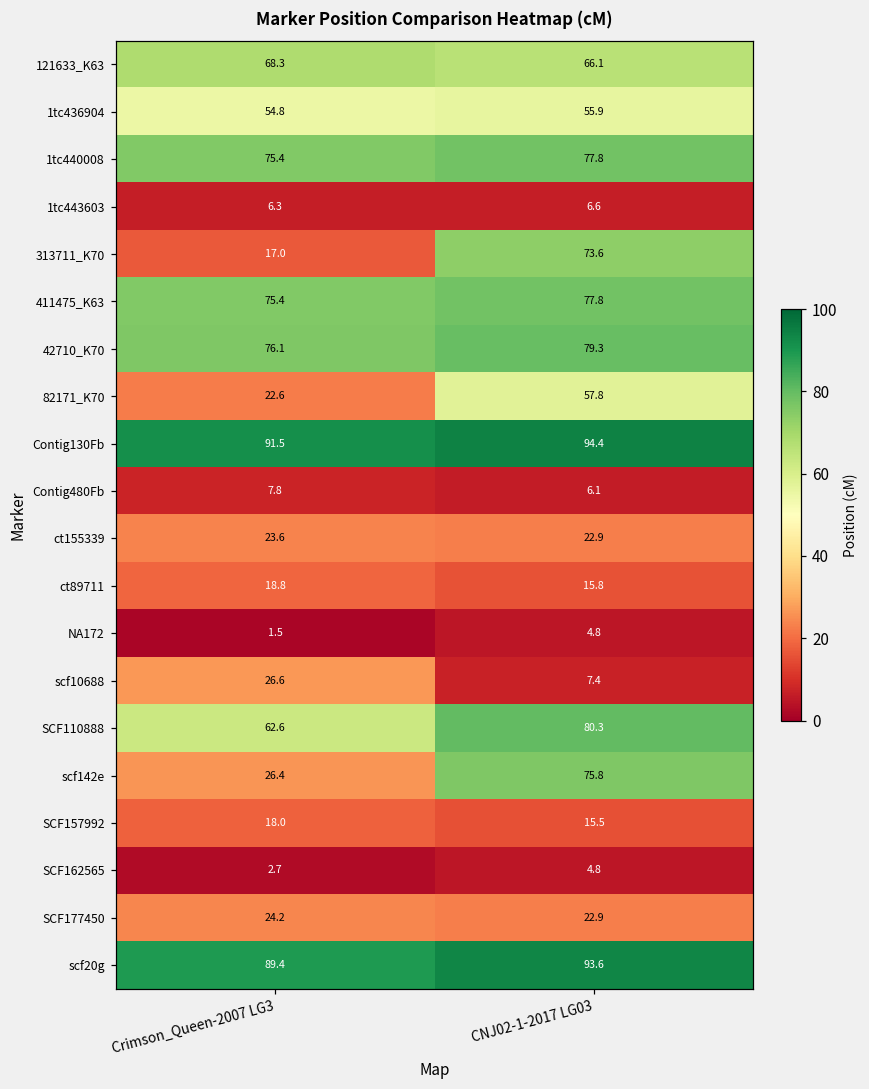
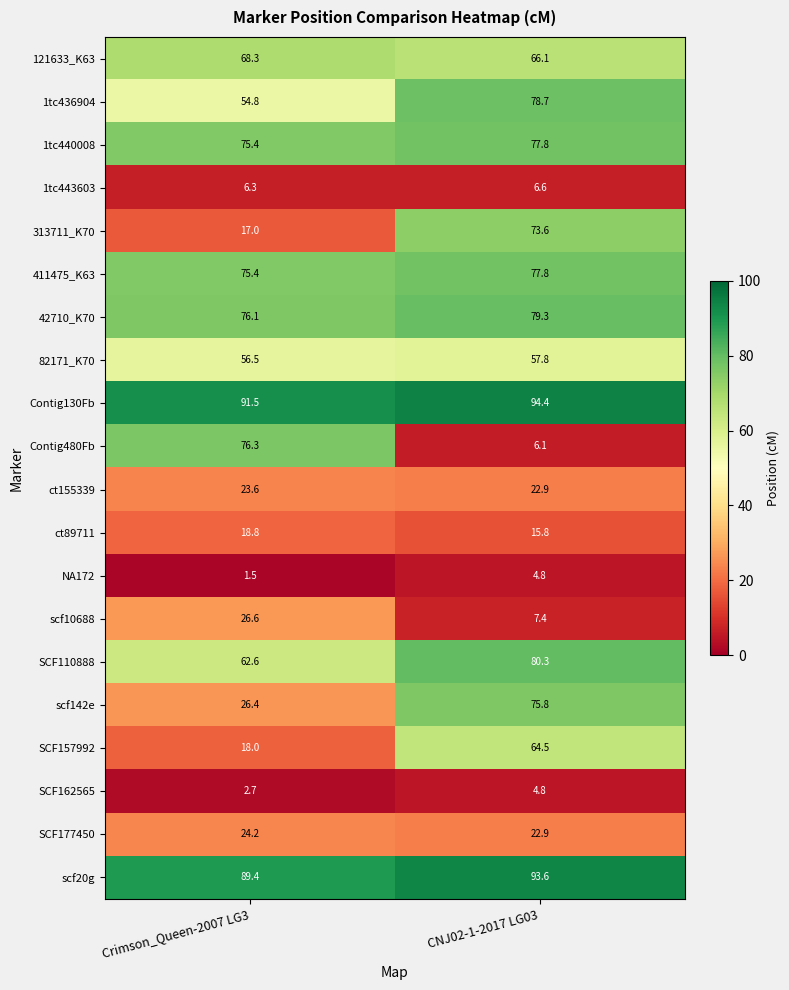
  {
    "121633_K63": {
      "Crimson_Queen-2007 LG3": 68.3,
      "CNJ02-1-2017 LG03": 66.1
    },
    "1tc436904": {
      "Crimson_Queen-2007 LG3": 54.8,
-     "CNJ02-1-2017 LG03": 55.9
+     "CNJ02-1-2017 LG03": 78.7
    },
    "1tc440008": {
      "Crimson_Queen-2007 LG3": 75.4,
      "CNJ02-1-2017 LG03": 77.8
    },
    "1tc443603": {
      "Crimson_Queen-2007 LG3": 6.3,
      "CNJ02-1-2017 LG03": 6.6
    },
    "313711_K70": {
      "Crimson_Queen-2007 LG3": 17.0,
      "CNJ02-1-2017 LG03": 73.6
    },
    "411475_K63": {
      "Crimson_Queen-2007 LG3": 75.4,
      "CNJ02-1-2017 LG03": 77.8
    },
    "42710_K70": {
      "Crimson_Queen-2007 LG3": 76.1,
      "CNJ02-1-2017 LG03": 79.3
    },
    "82171_K70": {
-     "Crimson_Queen-2007 LG3": 22.6,
+     "Crimson_Queen-2007 LG3": 56.5,
      "CNJ02-1-2017 LG03": 57.8
    },
    "Contig130Fb": {
      "Crimson_Queen-2007 LG3": 91.5,
      "CNJ02-1-2017 LG03": 94.4
    },
    "Contig480Fb": {
-     "Crimson_Queen-2007 LG3": 7.8,
+     "Crimson_Queen-2007 LG3": 76.3,
      "CNJ02-1-2017 LG03": 6.1
    },
    "ct155339": {
      "Crimson_Queen-2007 LG3": 23.6,
      "CNJ02-1-2017 LG03": 22.9
    },
    "ct89711": {
      "Crimson_Queen-2007 LG3": 18.8,
      "CNJ02-1-2017 LG03": 15.8
    },
    "NA172": {
      "Crimson_Queen-2007 LG3": 1.5,
      "CNJ02-1-2017 LG03": 4.8
    },
    "scf10688": {
      "Crimson_Queen-2007 LG3": 26.6,
      "CNJ02-1-2017 LG03": 7.4
    },
    "SCF110888": {
      "Crimson_Queen-2007 LG3": 62.6,
      "CNJ02-1-2017 LG03": 80.3
    },
    "scf142e": {
      "Crimson_Queen-2007 LG3": 26.4,
      "CNJ02-1-2017 LG03": 75.8
    },
    "SCF157992": {
      "Crimson_Queen-2007 LG3": 18.0,
-     "CNJ02-1-2017 LG03": 15.5
+     "CNJ02-1-2017 LG03": 64.5
    },
    "SCF162565": {
      "Crimson_Queen-2007 LG3": 2.7,
      "CNJ02-1-2017 LG03": 4.8
    },
    "SCF177450": {
      "Crimson_Queen-2007 LG3": 24.2,
      "CNJ02-1-2017 LG03": 22.9
    },
    "scf20g": {
      "Crimson_Queen-2007 LG3": 89.4,
      "CNJ02-1-2017 LG03": 93.6
    }
  }
